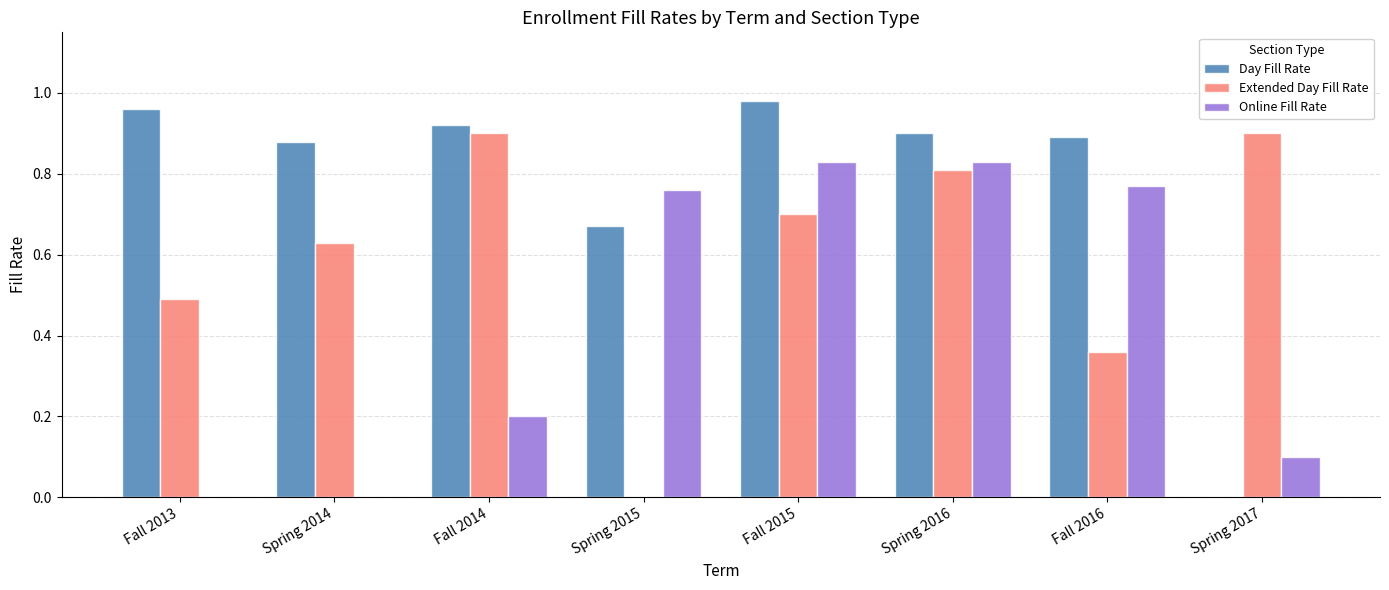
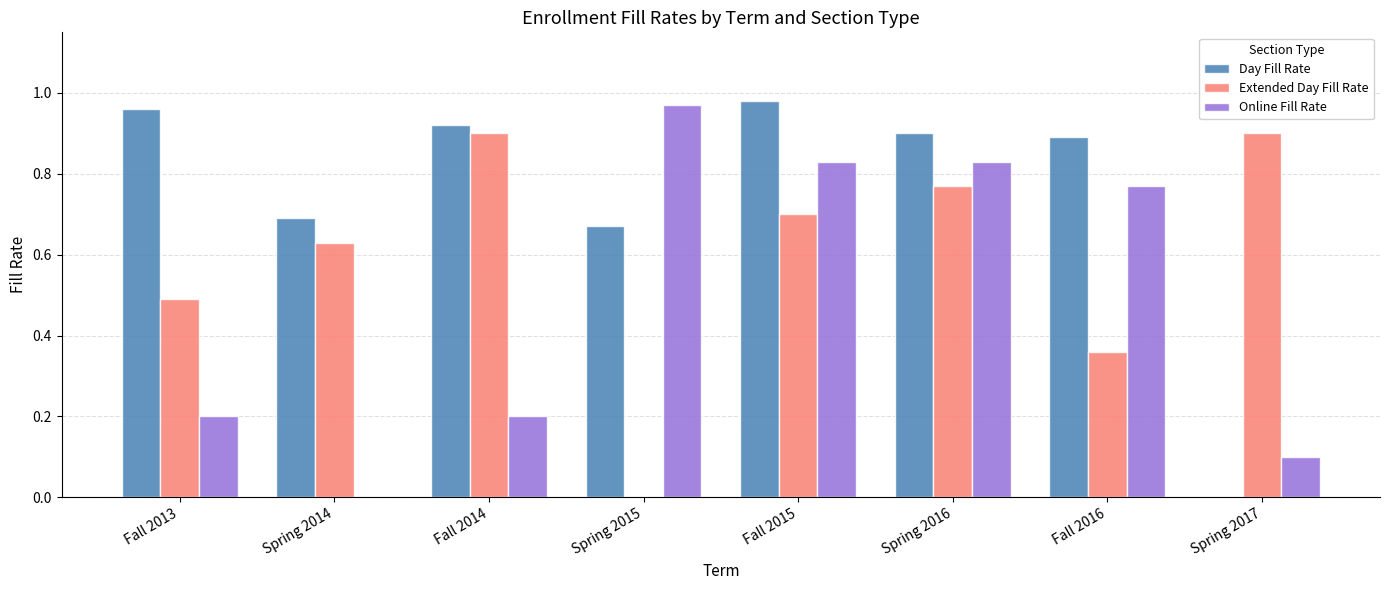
  {
    "Day Fill Rate": {
      "Fall 2013": 0.96,
-     "Spring 2014": 0.88,
+     "Spring 2014": 0.69,
      "Fall 2014": 0.92,
      "Spring 2015": 0.67,
      "Fall 2015": 0.98,
      "Spring 2016": 0.90,
      "Fall 2016": 0.89,
      "Spring 2017": 0.00
    },
    "Extended Day Fill Rate": {
      "Fall 2013": 0.49,
      "Spring 2014": 0.63,
      "Fall 2014": 0.90,
      "Spring 2015": 0.00,
      "Fall 2015": 0.70,
-     "Spring 2016": 0.81,
+     "Spring 2016": 0.77,
      "Fall 2016": 0.36,
      "Spring 2017": 0.90
    },
    "Online Fill Rate": {
-     "Fall 2013": 0.0,
+     "Fall 2013": 0.2,
      "Spring 2014": 0.00,
      "Fall 2014": 0.20,
-     "Spring 2015": 0.76,
+     "Spring 2015": 0.97,
      "Fall 2015": 0.83,
      "Spring 2016": 0.83,
      "Fall 2016": 0.77,
      "Spring 2017": 0.10
    }
  }
